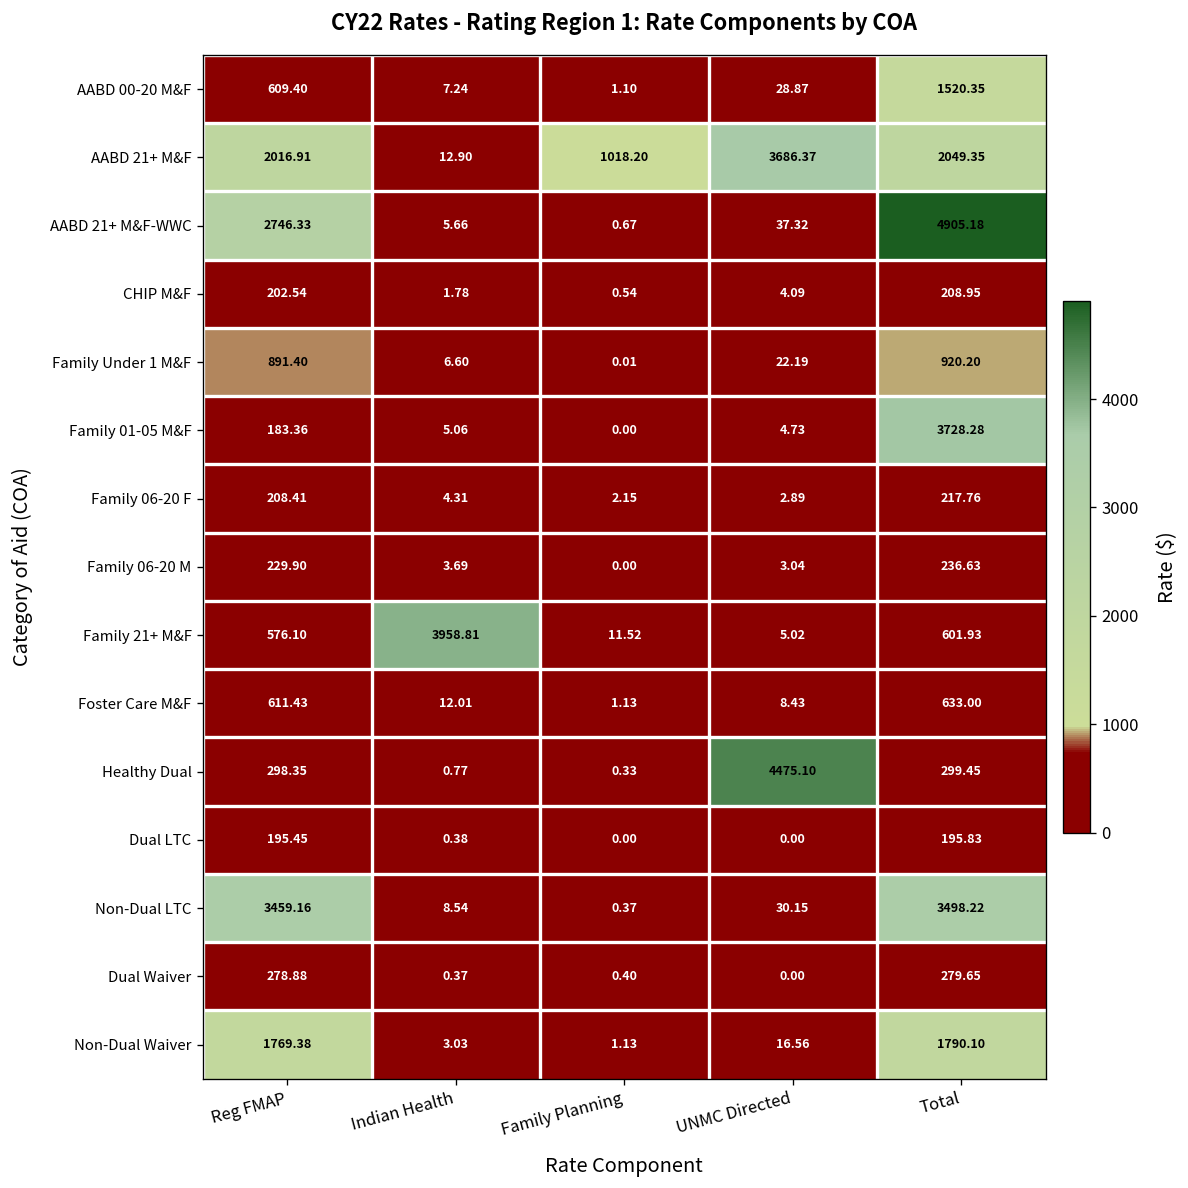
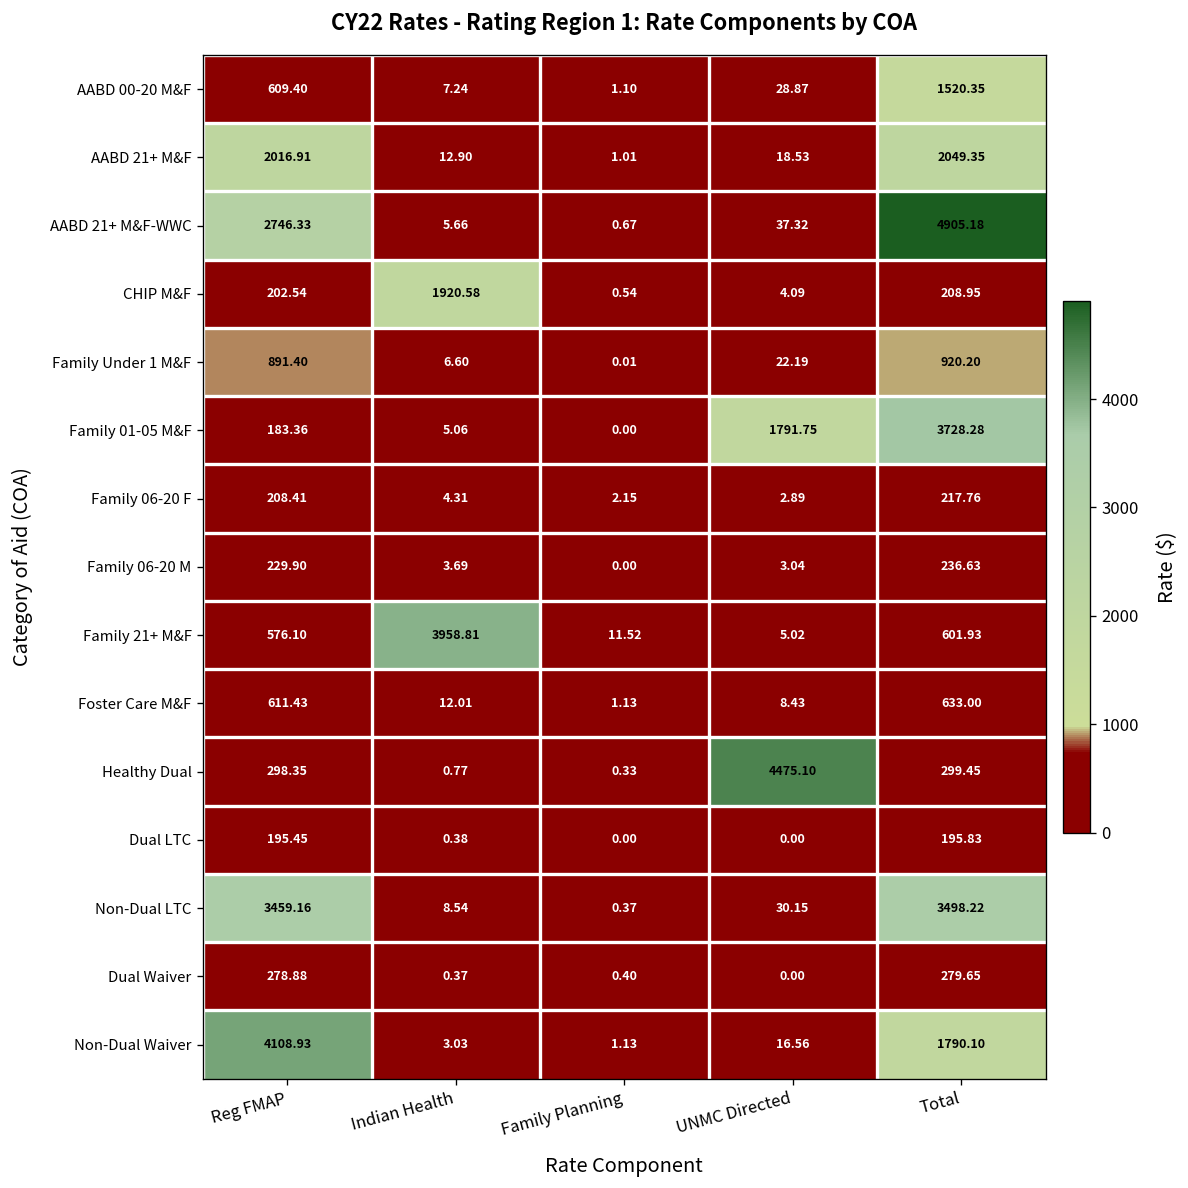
  {
    "AABD 00-20 M&F": {
      "Reg FMAP": 609.40,
      "Indian Health": 7.24,
      "Family Planning": 1.10,
      "UNMC Directed": 28.87,
      "Total": 1520.35
    },
    "AABD 21+ M&F": {
      "Reg FMAP": 2016.91,
      "Indian Health": 12.90,
-     "Family Planning": 1018.20,
-     "UNMC Directed": 3686.37,
+     "Family Planning": 1.01,
+     "UNMC Directed": 18.53,
      "Total": 2049.35
    },
    "AABD 21+ M&F-WWC": {
      "Reg FMAP": 2746.33,
      "Indian Health": 5.66,
      "Family Planning": 0.67,
      "UNMC Directed": 37.32,
      "Total": 4905.18
    },
    "CHIP M&F": {
      "Reg FMAP": 202.54,
-     "Indian Health": 1.78,
+     "Indian Health": 1920.58,
      "Family Planning": 0.54,
      "UNMC Directed": 4.09,
      "Total": 208.95
    },
    "Family Under 1 M&F": {
      "Reg FMAP": 891.40,
      "Indian Health": 6.60,
      "Family Planning": 0.01,
      "UNMC Directed": 22.19,
      "Total": 920.20
    },
    "Family 01-05 M&F": {
      "Reg FMAP": 183.36,
      "Indian Health": 5.06,
      "Family Planning": 0.00,
-     "UNMC Directed": 4.73,
+     "UNMC Directed": 1791.75,
      "Total": 3728.28
    },
    "Family 06-20 F": {
      "Reg FMAP": 208.41,
      "Indian Health": 4.31,
      "Family Planning": 2.15,
      "UNMC Directed": 2.89,
      "Total": 217.76
    },
    "Family 06-20 M": {
      "Reg FMAP": 229.90,
      "Indian Health": 3.69,
      "Family Planning": 0.00,
      "UNMC Directed": 3.04,
      "Total": 236.63
    },
    "Family 21+ M&F": {
      "Reg FMAP": 576.10,
      "Indian Health": 3958.81,
      "Family Planning": 11.52,
      "UNMC Directed": 5.02,
      "Total": 601.93
    },
    "Foster Care M&F": {
      "Reg FMAP": 611.43,
      "Indian Health": 12.01,
      "Family Planning": 1.13,
      "UNMC Directed": 8.43,
      "Total": 633.00
    },
    "Healthy Dual": {
      "Reg FMAP": 298.35,
      "Indian Health": 0.77,
      "Family Planning": 0.33,
      "UNMC Directed": 4475.10,
      "Total": 299.45
    },
    "Dual LTC": {
      "Reg FMAP": 195.45,
      "Indian Health": 0.38,
      "Family Planning": 0.00,
      "UNMC Directed": 0.00,
      "Total": 195.83
    },
    "Non-Dual LTC": {
      "Reg FMAP": 3459.16,
      "Indian Health": 8.54,
      "Family Planning": 0.37,
      "UNMC Directed": 30.15,
      "Total": 3498.22
    },
    "Dual Waiver": {
      "Reg FMAP": 278.88,
      "Indian Health": 0.37,
      "Family Planning": 0.40,
      "UNMC Directed": 0.00,
      "Total": 279.65
    },
    "Non-Dual Waiver": {
-     "Reg FMAP": 1769.38,
+     "Reg FMAP": 4108.93,
      "Indian Health": 3.03,
      "Family Planning": 1.13,
      "UNMC Directed": 16.56,
      "Total": 1790.10
    }
  }
